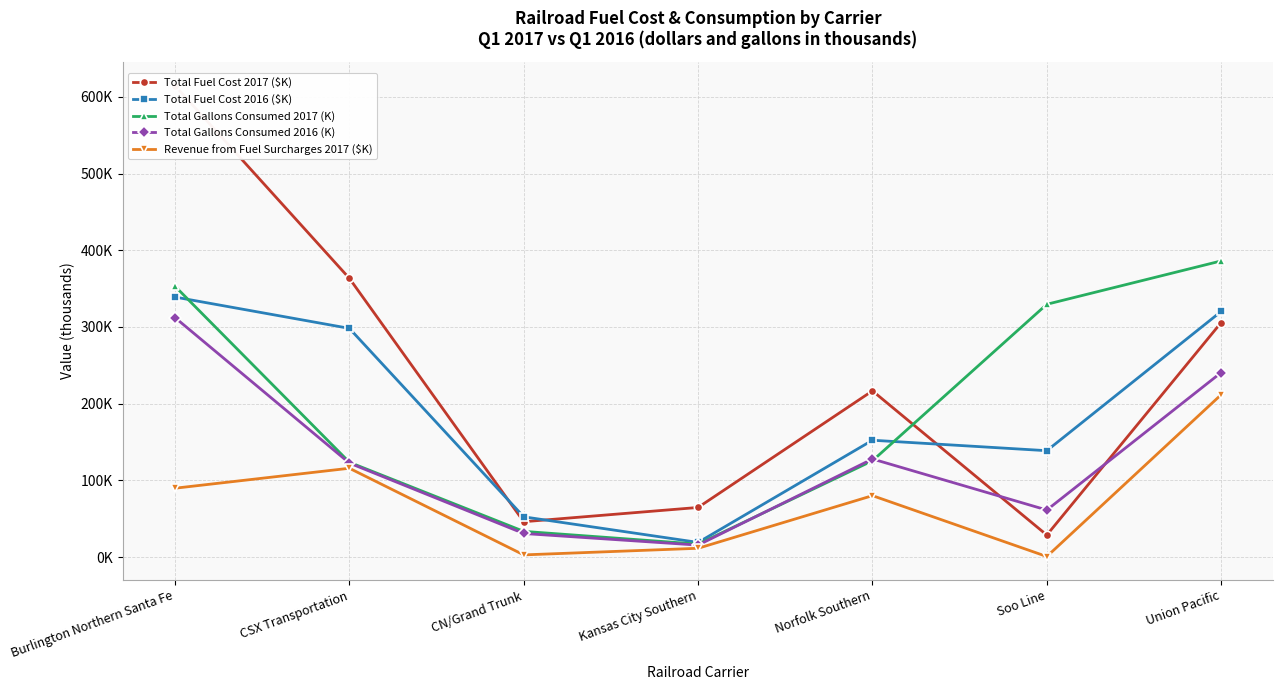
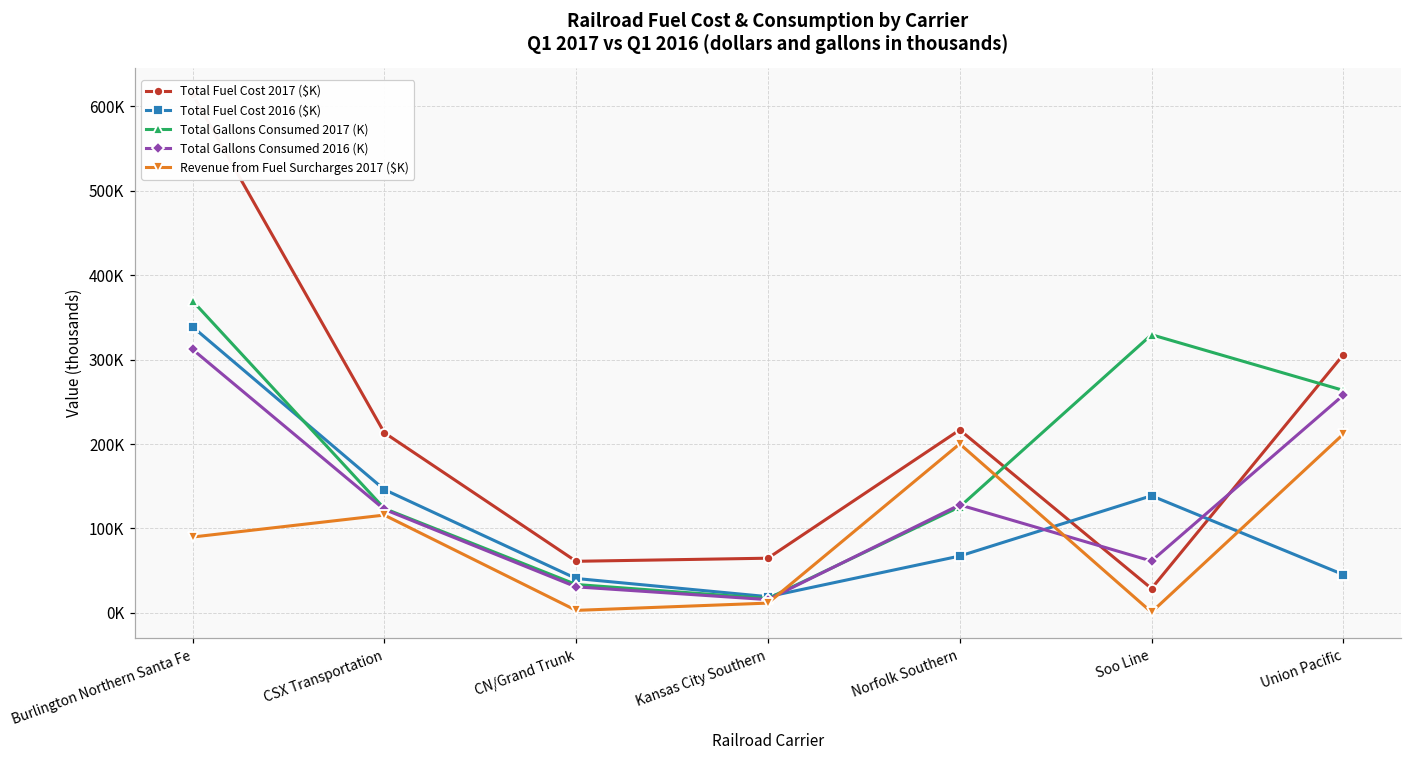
  {
    "Total Fuel Cost 2017 ($K)": {
-     "CSX Transportation": 360000,
-     "CN/Grand Trunk": 50000,
+     "CSX Transportation": 210000,
+     "CN/Grand Trunk": 60000,
      "Kansas City Southern": 60000,
      "Norfolk Southern": 220000,
      "Soo Line": 30000,
      "Union Pacific": 310000
    },
    "Total Fuel Cost 2016 ($K)": {
      "Burlington Northern Santa Fe": 340000,
-     "CSX Transportation": 300000,
-     "CN/Grand Trunk": 50000,
-     "Norfolk Southern": 150000,
+     "CSX Transportation": 150000,
+     "CN/Grand Trunk": 40000,
+     "Norfolk Southern": 70000,
      "Soo Line": 140000,
-     "Union Pacific": 320000
+     "Union Pacific": 50000
    },
    "Total Gallons Consumed 2017 (K)": {
-     "Burlington Northern Santa Fe": 350000,
+     "Burlington Northern Santa Fe": 370000,
      "Soo Line": 330000,
-     "Union Pacific": 390000
+     "Union Pacific": 260000
    },
    "Total Gallons Consumed 2016 (K)": {
      "Burlington Northern Santa Fe": 310000,
      "Soo Line": 60000,
-     "Union Pacific": 240000
+     "Union Pacific": 260000
    },
    "Revenue from Fuel Surcharges 2017 ($K)": {
      "Burlington Northern Santa Fe": 90000,
      "CSX Transportation": 120000,
      "CN/Grand Trunk": 0,
      "Kansas City Southern": 10000,
-     "Norfolk Southern": 80000,
+     "Norfolk Southern": 200000,
      "Soo Line": 0,
      "Union Pacific": 210000
    }
  }
